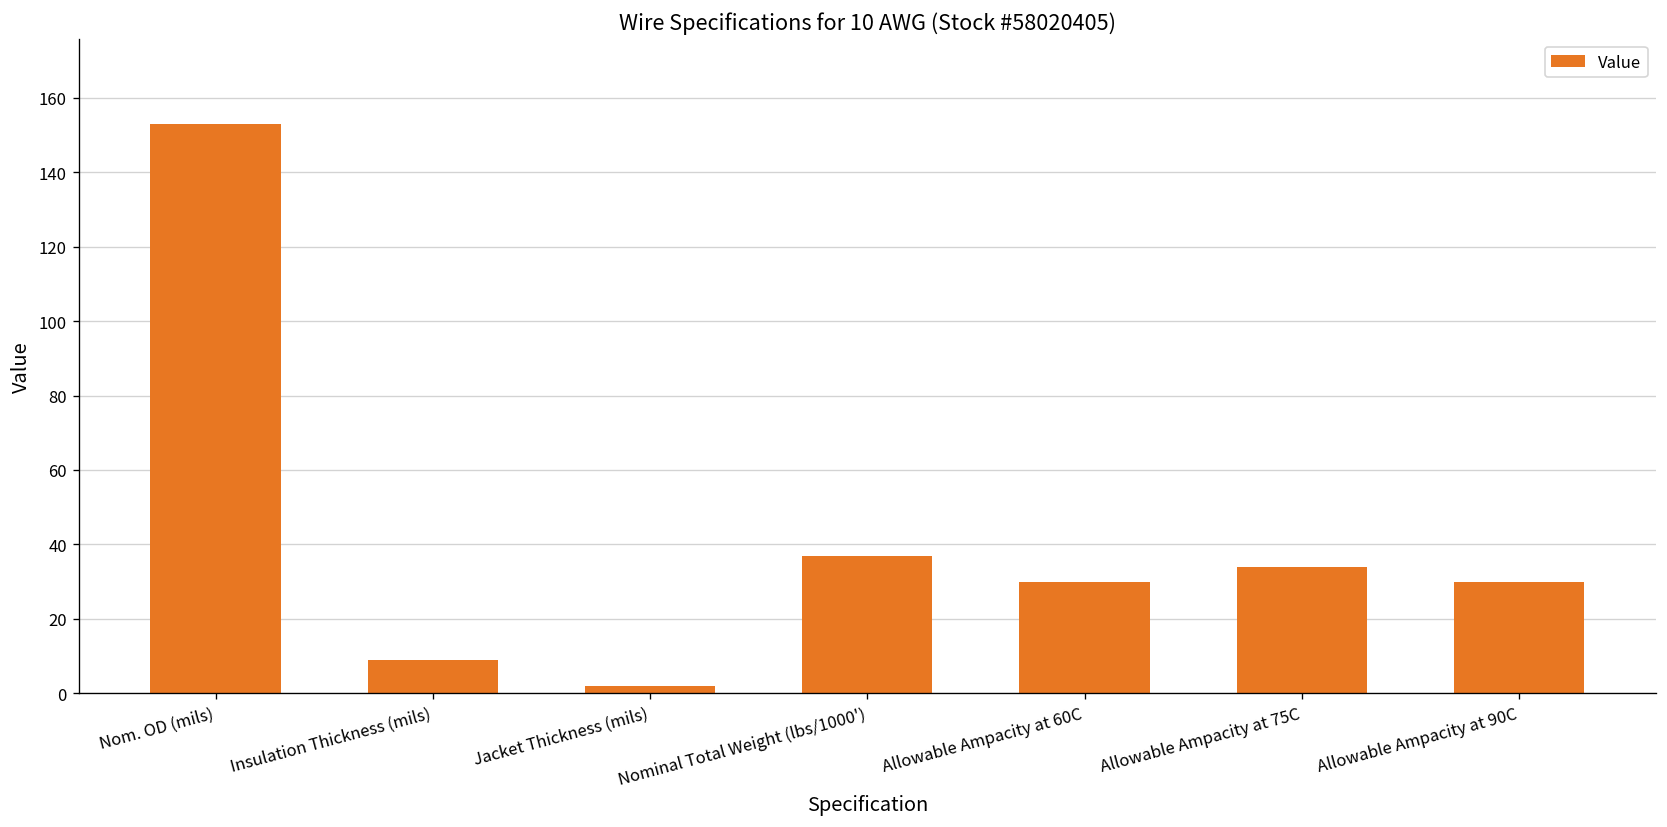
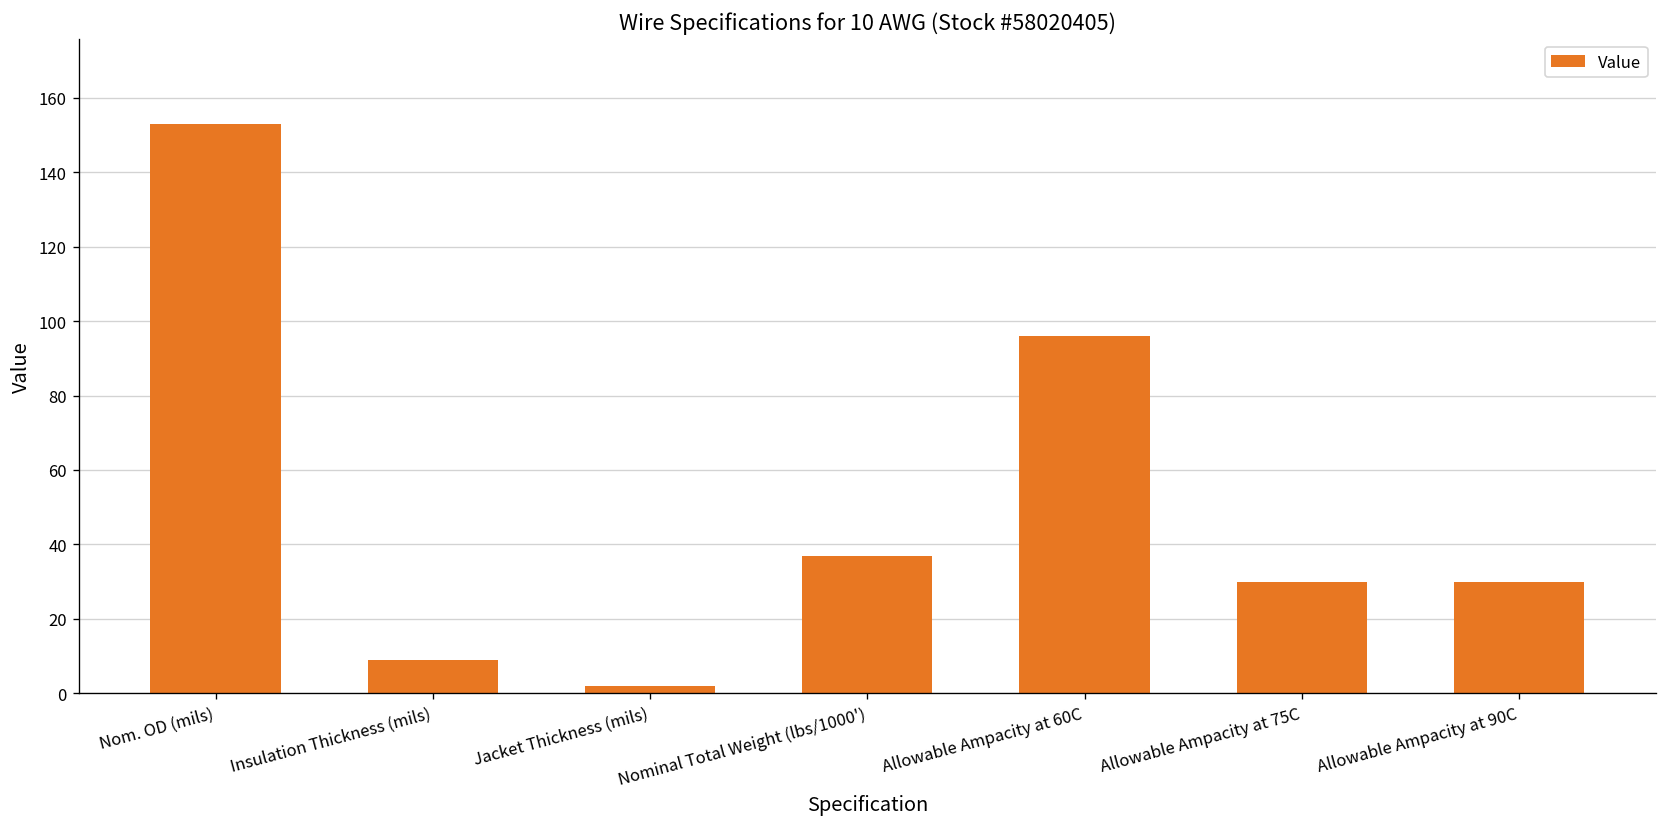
  {
    "Nom. OD (mils)": 153,
    "Insulation Thickness (mils)": 9,
    "Jacket Thickness (mils)": 2,
    "Nominal Total Weight (lbs/1000')": 37,
-   "Allowable Ampacity at 60C": 30,
-   "Allowable Ampacity at 75C": 34,
+   "Allowable Ampacity at 60C": 96,
+   "Allowable Ampacity at 75C": 30,
    "Allowable Ampacity at 90C": 30
  }
